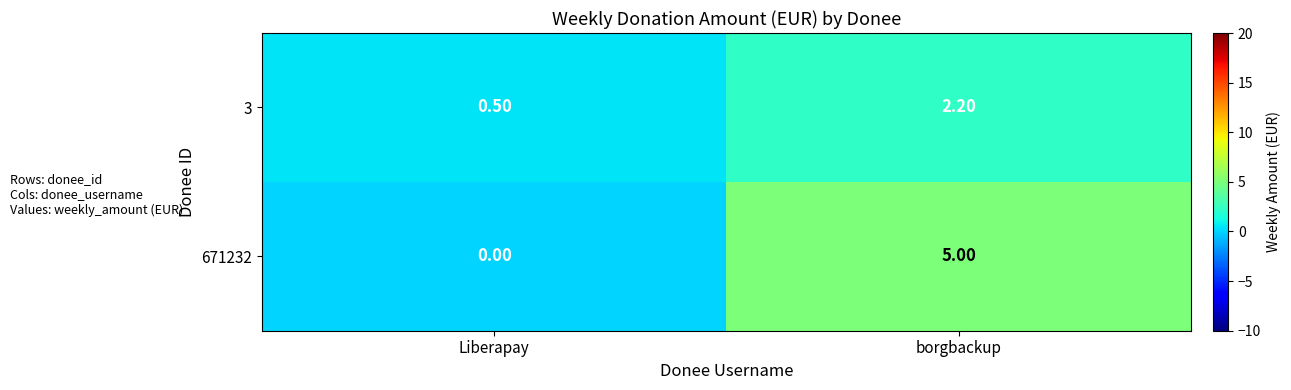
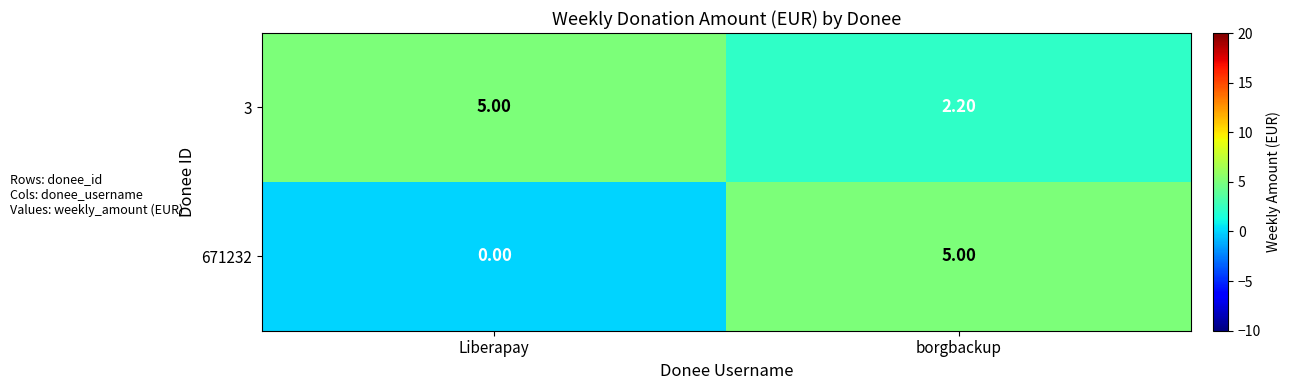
  {
    "3": {
-     "Liberapay": 0.50,
+     "Liberapay": 5.00,
      "borgbackup": 2.20
    },
    "671232": {
      "Liberapay": 0.00,
      "borgbackup": 5.00
    }
  }
